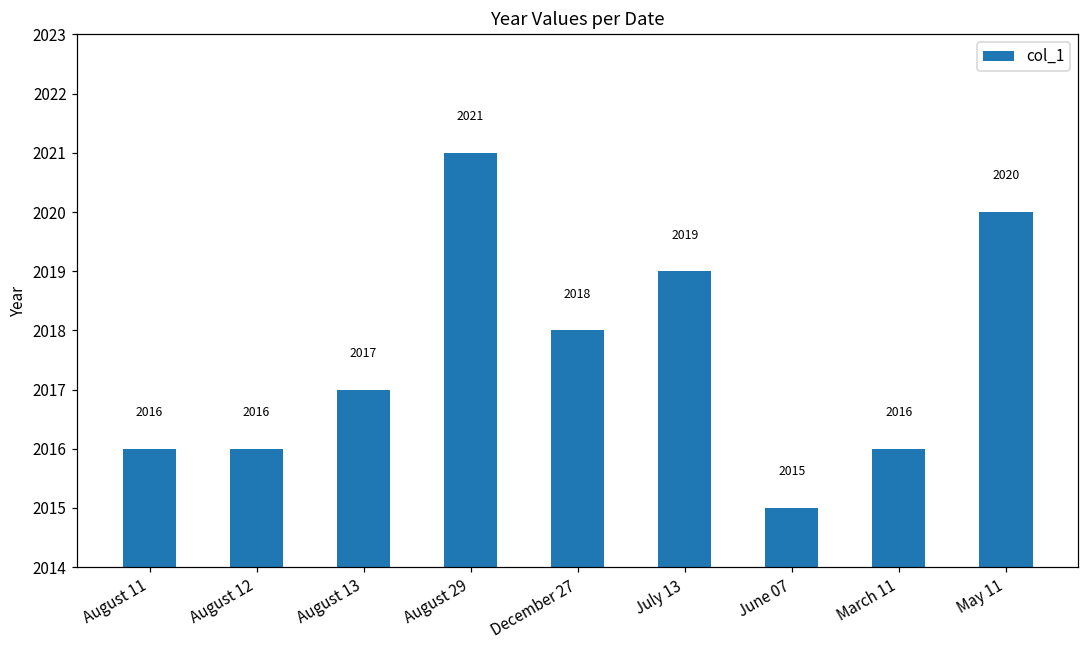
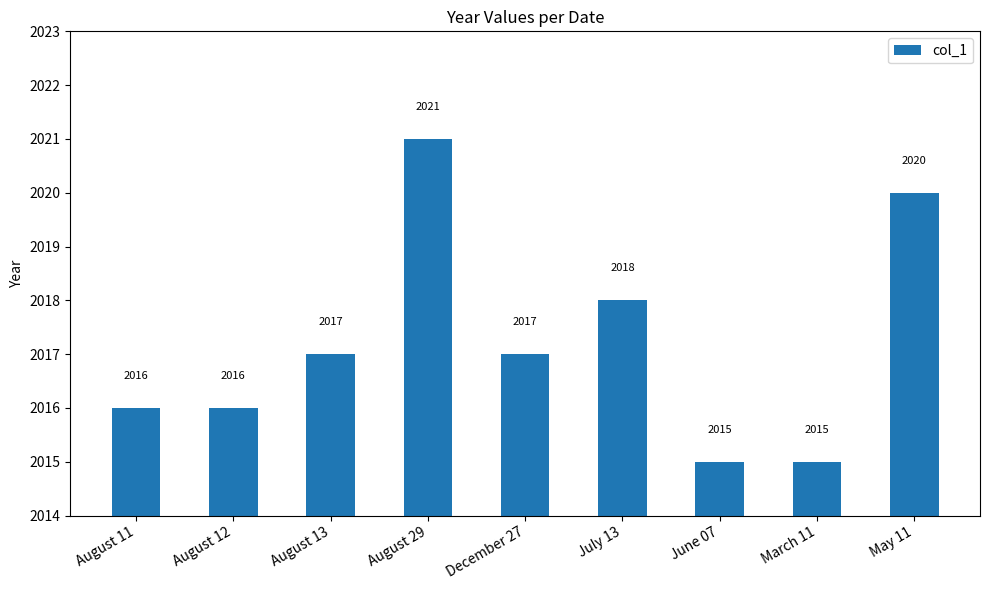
  {
-   "December 27": 2018,
-   "July 13": 2019,
-   "March 11": 2016
+   "December 27": 2017,
+   "July 13": 2018,
+   "March 11": 2015
  }
